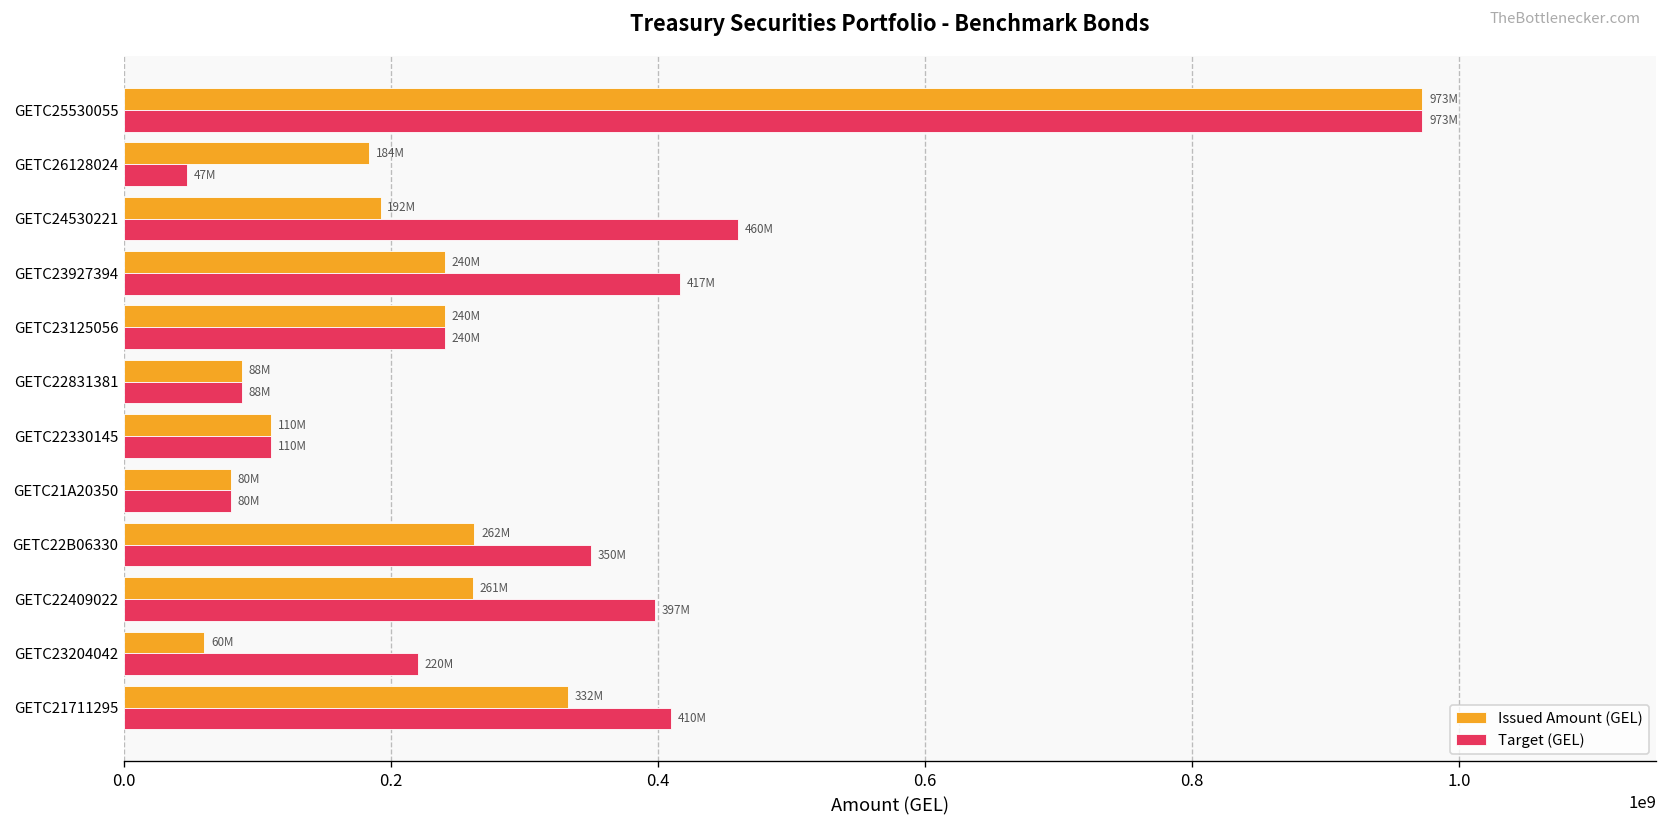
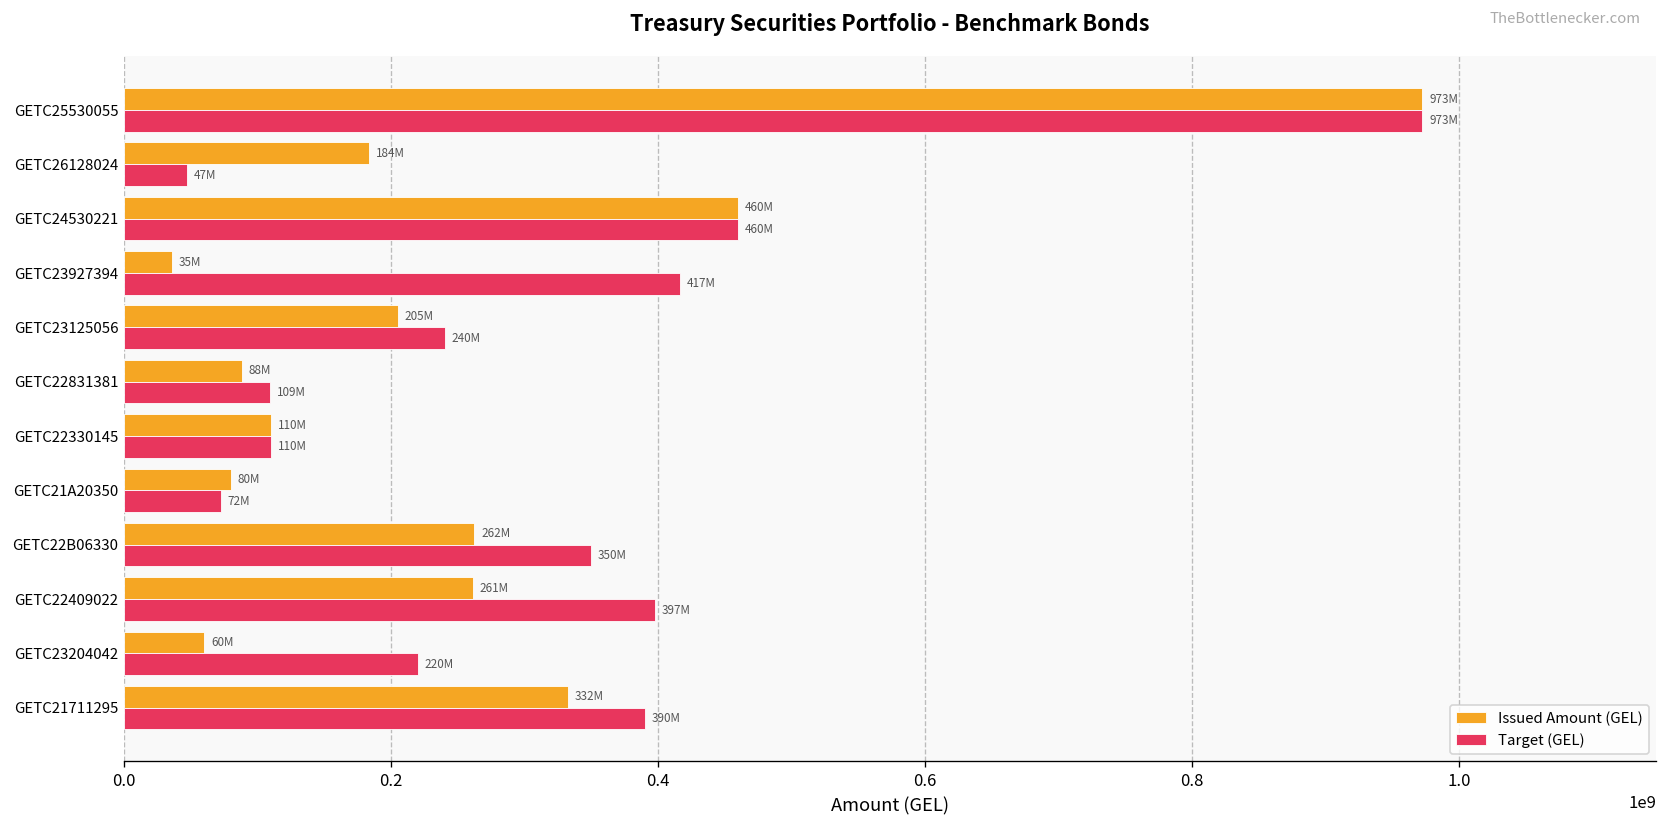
  {
    "Issued Amount (GEL)": {
      "GETC25530055": "973M",
      "GETC26128024": "184M",
-     "GETC24530221": "192M",
-     "GETC23927394": "240M",
-     "GETC23125056": "240M",
+     "GETC24530221": "460M",
+     "GETC23927394": "35M",
+     "GETC23125056": "205M",
      "GETC22831381": "88M",
      "GETC22330145": "110M",
      "GETC21A20350": "80M",
      "GETC22B06330": "262M",
      "GETC22409022": "261M",
      "GETC23204042": "60M",
      "GETC21711295": "332M"
    },
    "Target (GEL)": {
      "GETC25530055": "973M",
      "GETC26128024": "47M",
      "GETC24530221": "460M",
      "GETC23927394": "417M",
      "GETC23125056": "240M",
-     "GETC22831381": "88M",
+     "GETC22831381": "109M",
      "GETC22330145": "110M",
-     "GETC21A20350": "80M",
+     "GETC21A20350": "72M",
      "GETC22B06330": "350M",
      "GETC22409022": "397M",
      "GETC23204042": "220M",
-     "GETC21711295": "410M"
+     "GETC21711295": "390M"
    }
  }
